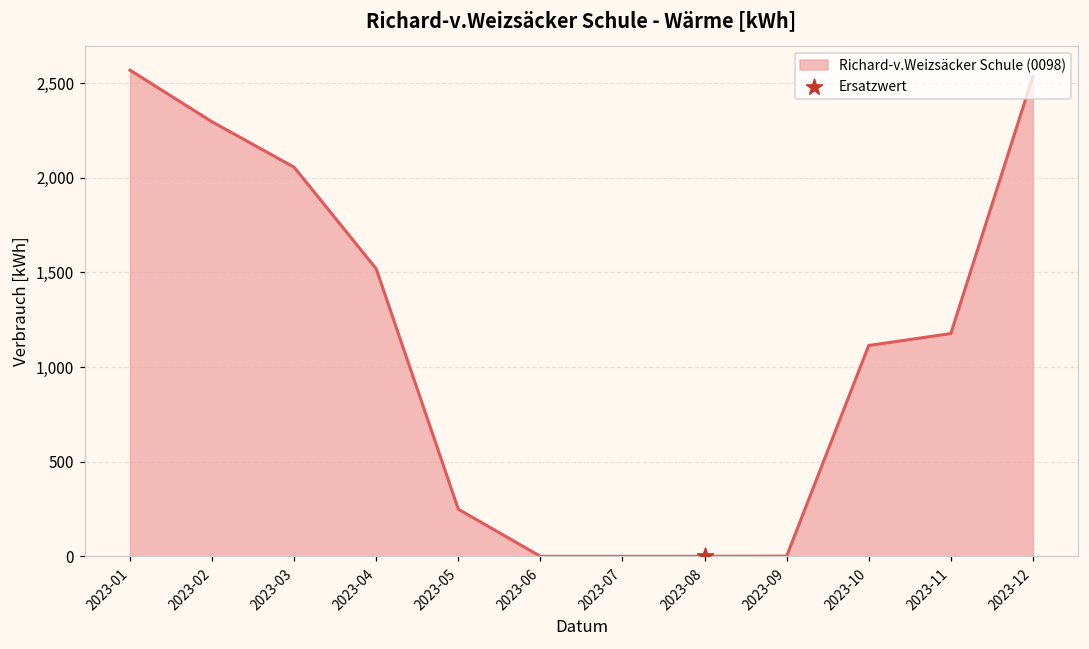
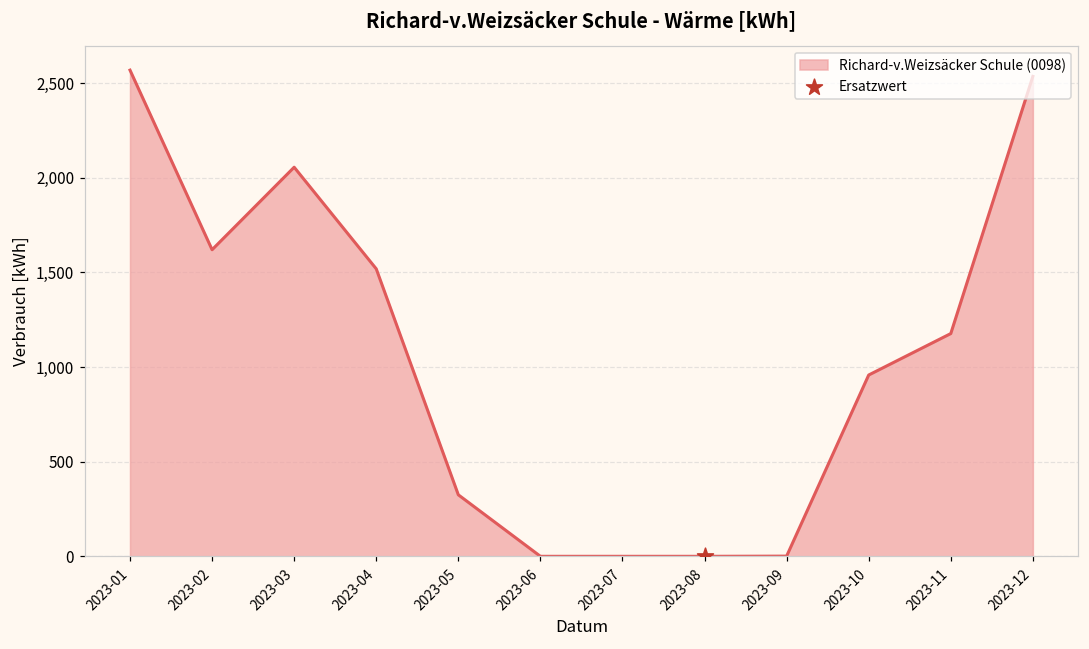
  {
    "Richard-v.Weizsäcker Schule (0098)": {
      "2023-01": "2,570",
-     "2023-02": "2,300",
+     "2023-02": "1,620",
      "2023-03": "2,060",
      "2023-04": "1,520",
-     "2023-05": "250",
+     "2023-05": "330",
      "2023-06": "0",
      "2023-07": "0",
      "2023-09": "0",
-     "2023-10": "1,110",
+     "2023-10": "960",
      "2023-11": "1,180"
    }
  }
